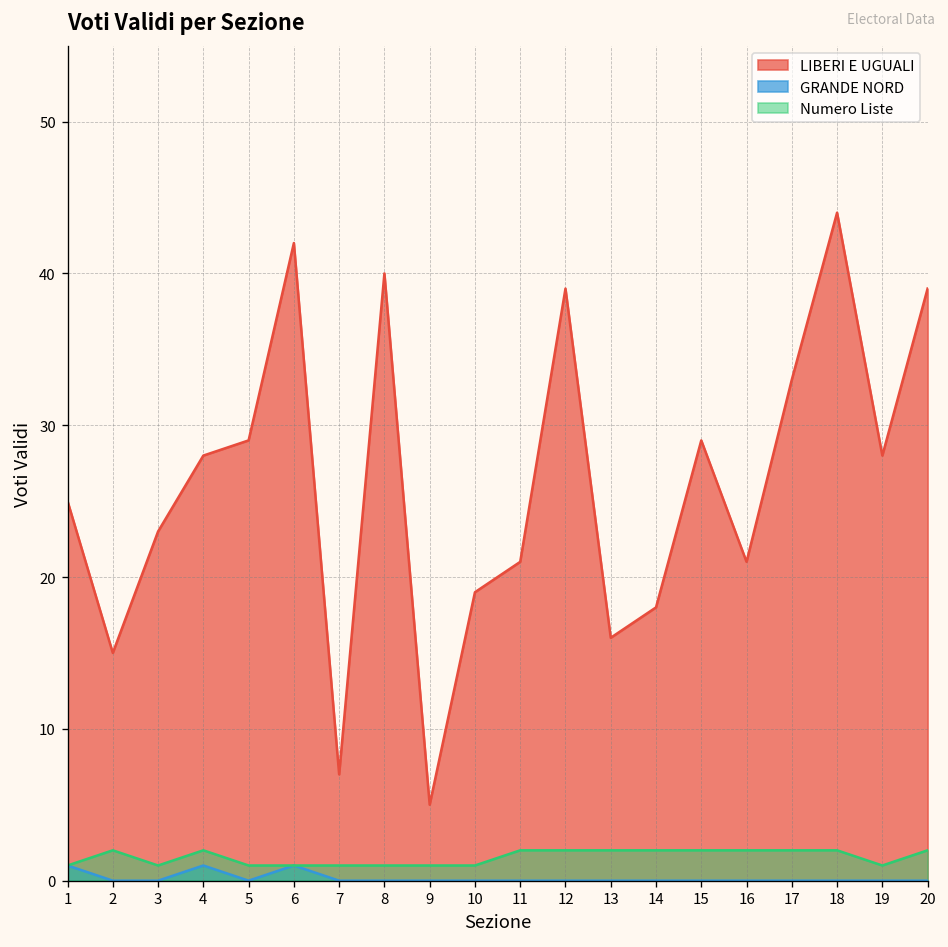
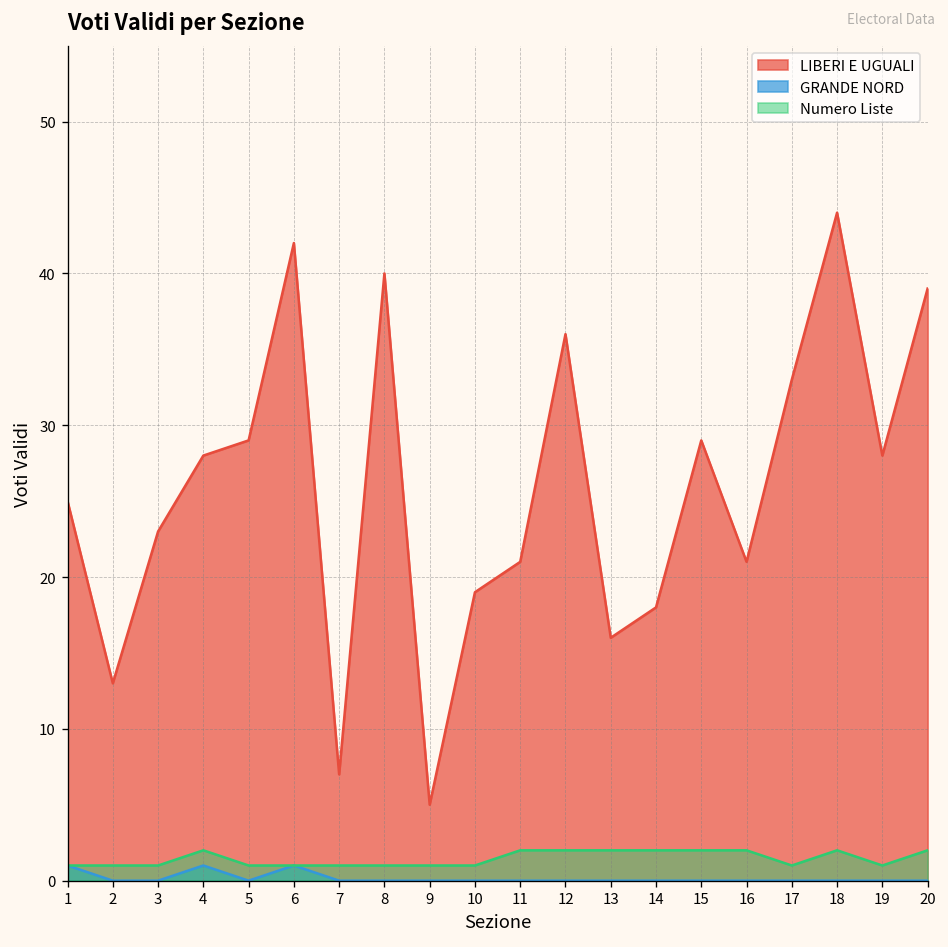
  {
    "LIBERI E UGUALI": {
      "1": 25,
-     "2": 15,
+     "2": 13,
      "3": 23,
      "4": 28,
      "5": 29,
      "6": 42,
      "7": 7,
      "8": 40,
      "9": 5,
      "10": 19,
      "11": 21,
-     "12": 39,
+     "12": 36,
      "13": 16,
      "14": 18,
      "15": 29,
      "16": 21,
      "17": 33,
      "18": 44,
      "19": 28,
      "20": 39
    },
    "GRANDE NORD": {
      "2": 0,
      "3": 0,
      "4": 1,
      "5": 0,
      "7": 0,
      "8": 0,
      "9": 0,
      "10": 0,
      "11": 0,
      "12": 0,
      "13": 0,
      "14": 0,
      "15": 0,
      "16": 0,
      "17": 0,
      "18": 0,
      "19": 0,
      "20": 0
    },
    "Numero Liste": {
-     "2": 2,
+     "2": 1,
      "3": 1,
      "4": 2,
      "5": 1,
      "7": 1,
      "8": 1,
      "9": 1,
      "10": 1,
      "11": 2,
      "12": 2,
      "13": 2,
      "14": 2,
      "15": 2,
      "16": 2,
-     "17": 2,
+     "17": 1,
      "18": 2,
      "19": 1,
      "20": 2
    }
  }
